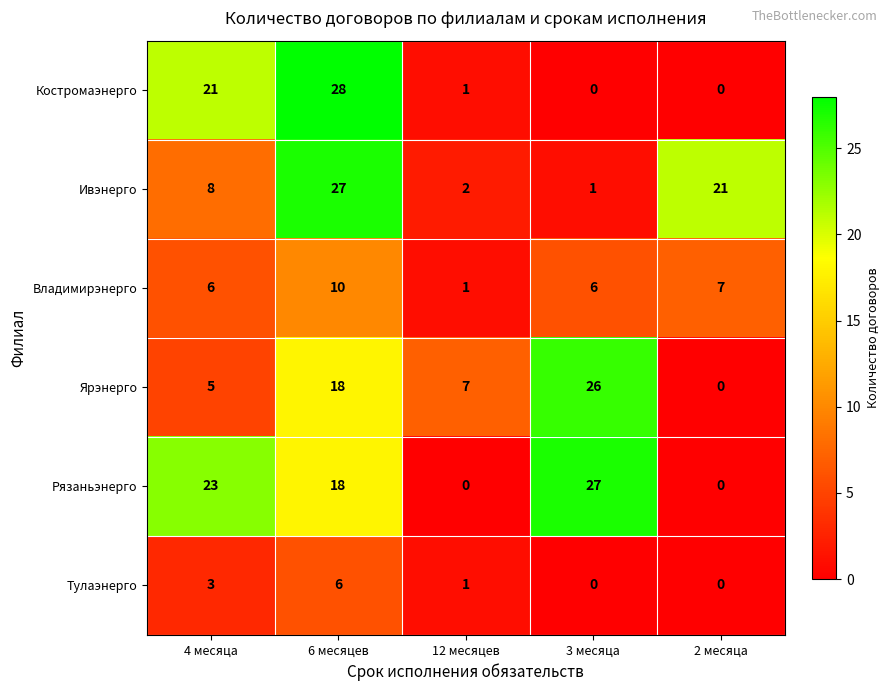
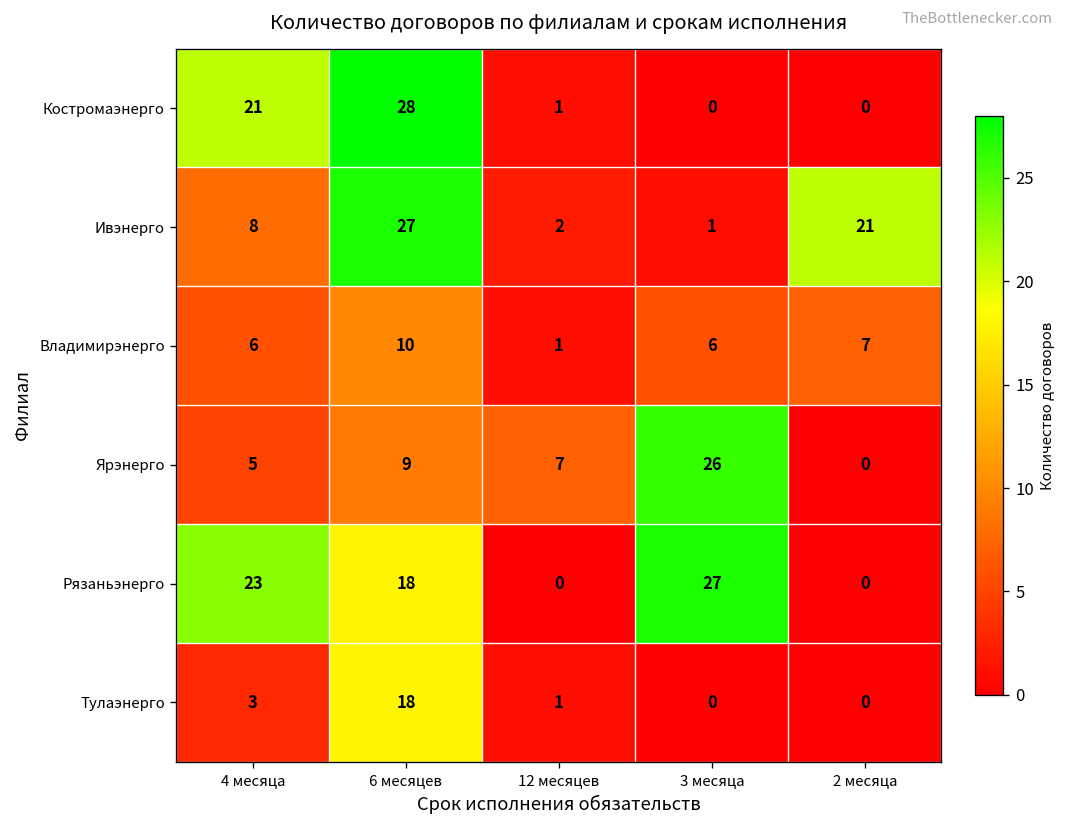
  {
    "Костромаэнерго": {
      "4 месяца": 21,
      "6 месяцев": 28,
      "12 месяцев": 1,
      "3 месяца": 0,
      "2 месяца": 0
    },
    "Ивэнерго": {
      "4 месяца": 8,
      "6 месяцев": 27,
      "12 месяцев": 2,
      "3 месяца": 1,
      "2 месяца": 21
    },
    "Владимирэнерго": {
      "4 месяца": 6,
      "6 месяцев": 10,
      "12 месяцев": 1,
      "3 месяца": 6,
      "2 месяца": 7
    },
    "Ярэнерго": {
      "4 месяца": 5,
-     "6 месяцев": 18,
+     "6 месяцев": 9,
      "12 месяцев": 7,
      "3 месяца": 26,
      "2 месяца": 0
    },
    "Рязаньэнерго": {
      "4 месяца": 23,
      "6 месяцев": 18,
      "12 месяцев": 0,
      "3 месяца": 27,
      "2 месяца": 0
    },
    "Тулаэнерго": {
      "4 месяца": 3,
-     "6 месяцев": 6,
+     "6 месяцев": 18,
      "12 месяцев": 1,
      "3 месяца": 0,
      "2 месяца": 0
    }
  }
